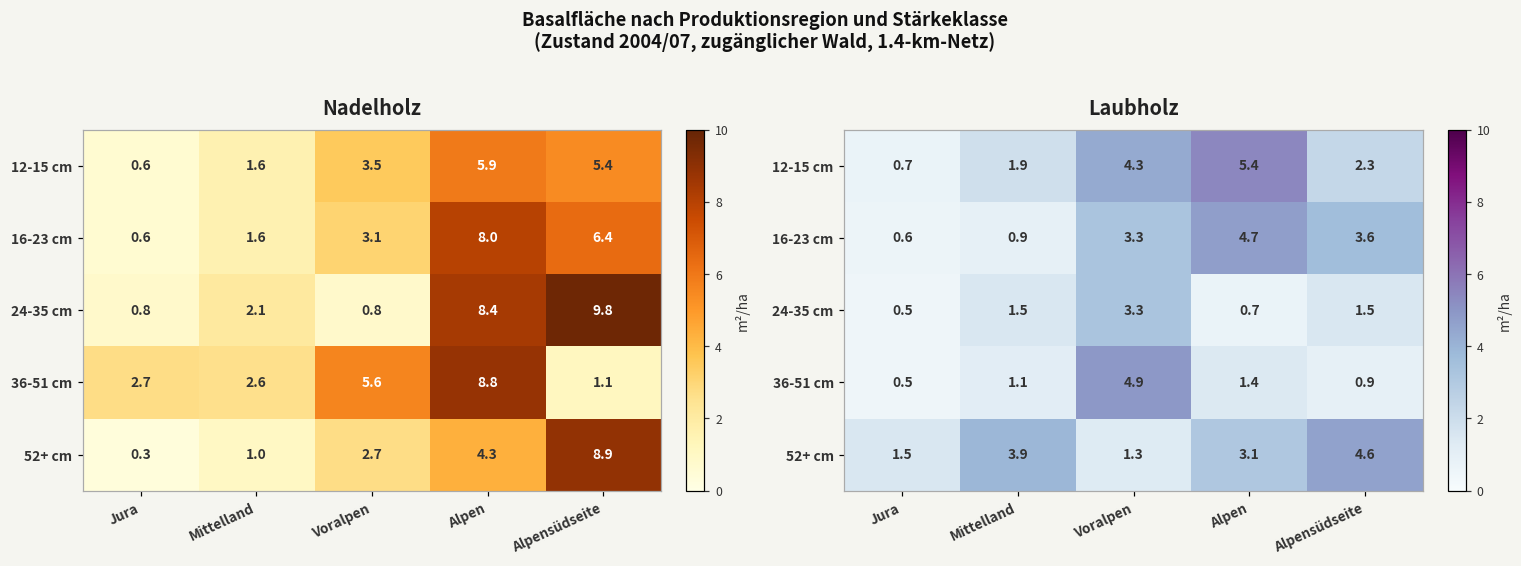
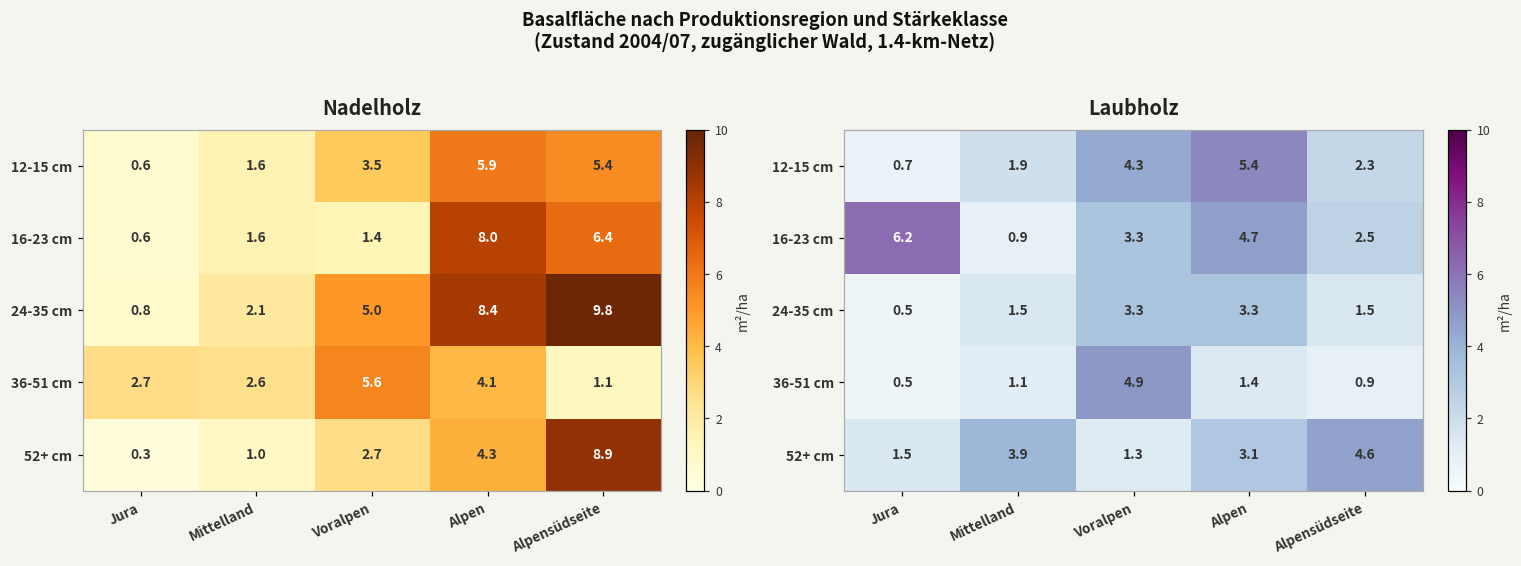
  {
    "Nadelholz": {
      "12-15 cm": {
        "Jura": 0.6,
        "Mittelland": 1.6,
        "Voralpen": 3.5,
        "Alpen": 5.9,
        "Alpensüdseite": 5.4
      },
      "16-23 cm": {
        "Jura": 0.6,
        "Mittelland": 1.6,
-       "Voralpen": 3.1,
+       "Voralpen": 1.4,
        "Alpen": 8.0,
        "Alpensüdseite": 6.4
      },
      "24-35 cm": {
        "Jura": 0.8,
        "Mittelland": 2.1,
-       "Voralpen": 0.8,
+       "Voralpen": 5.0,
        "Alpen": 8.4,
        "Alpensüdseite": 9.8
      },
      "36-51 cm": {
        "Jura": 2.7,
        "Mittelland": 2.6,
        "Voralpen": 5.6,
-       "Alpen": 8.8,
+       "Alpen": 4.1,
        "Alpensüdseite": 1.1
      },
      "52+ cm": {
        "Jura": 0.3,
        "Mittelland": 1.0,
        "Voralpen": 2.7,
        "Alpen": 4.3,
        "Alpensüdseite": 8.9
      }
    },
    "Laubholz": {
      "12-15 cm": {
        "Jura": 0.7,
        "Mittelland": 1.9,
        "Voralpen": 4.3,
        "Alpen": 5.4,
        "Alpensüdseite": 2.3
      },
      "16-23 cm": {
-       "Jura": 0.6,
+       "Jura": 6.2,
        "Mittelland": 0.9,
        "Voralpen": 3.3,
        "Alpen": 4.7,
-       "Alpensüdseite": 3.6
+       "Alpensüdseite": 2.5
      },
      "24-35 cm": {
        "Jura": 0.5,
        "Mittelland": 1.5,
        "Voralpen": 3.3,
-       "Alpen": 0.7,
+       "Alpen": 3.3,
        "Alpensüdseite": 1.5
      },
      "36-51 cm": {
        "Jura": 0.5,
        "Mittelland": 1.1,
        "Voralpen": 4.9,
        "Alpen": 1.4,
        "Alpensüdseite": 0.9
      },
      "52+ cm": {
        "Jura": 1.5,
        "Mittelland": 3.9,
        "Voralpen": 1.3,
        "Alpen": 3.1,
        "Alpensüdseite": 4.6
      }
    }
  }
